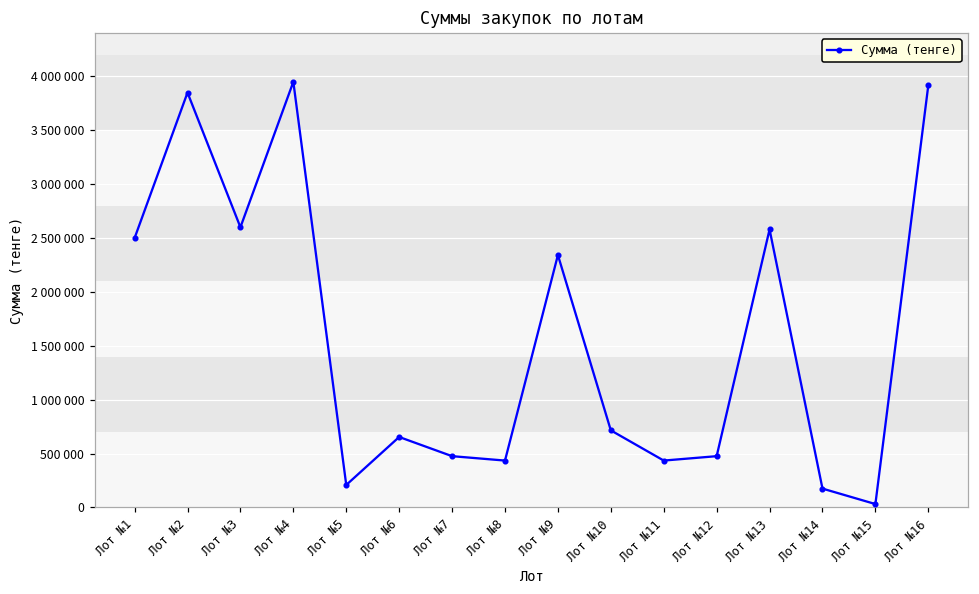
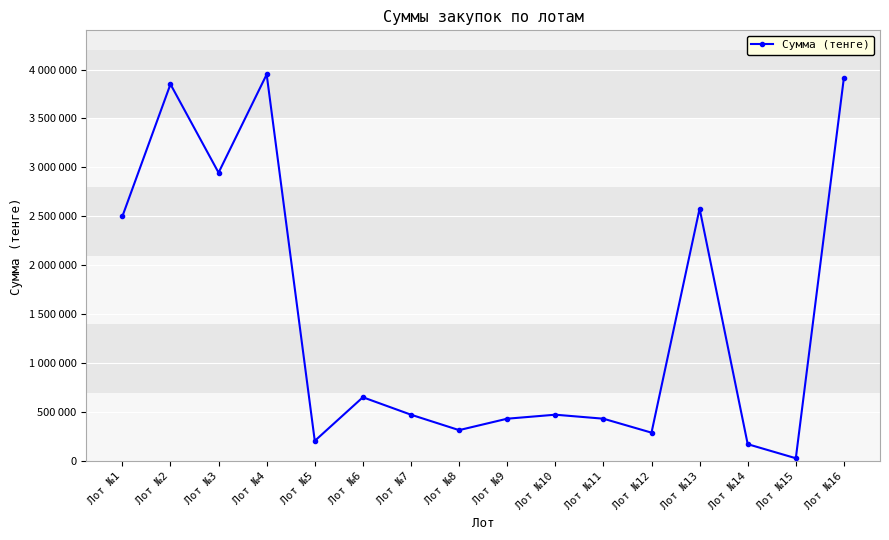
  {
    "Лот №1": 2500000,
    "Лот №2": 3900000,
-   "Лот №3": 2600000,
+   "Лот №3": 2900000,
    "Лот №4": 4000000,
    "Лот №5": 200000,
    "Лот №6": 700000,
    "Лот №7": 500000,
-   "Лот №8": 400000,
-   "Лот №9": 2300000,
-   "Лот №10": 700000,
+   "Лот №8": 300000,
+   "Лот №9": 400000,
+   "Лот №10": 500000,
    "Лот №11": 400000,
-   "Лот №12": 500000,
+   "Лот №12": 300000,
    "Лот №13": 2600000,
    "Лот №14": 200000,
    "Лот №15": 0,
    "Лот №16": 3900000
  }
